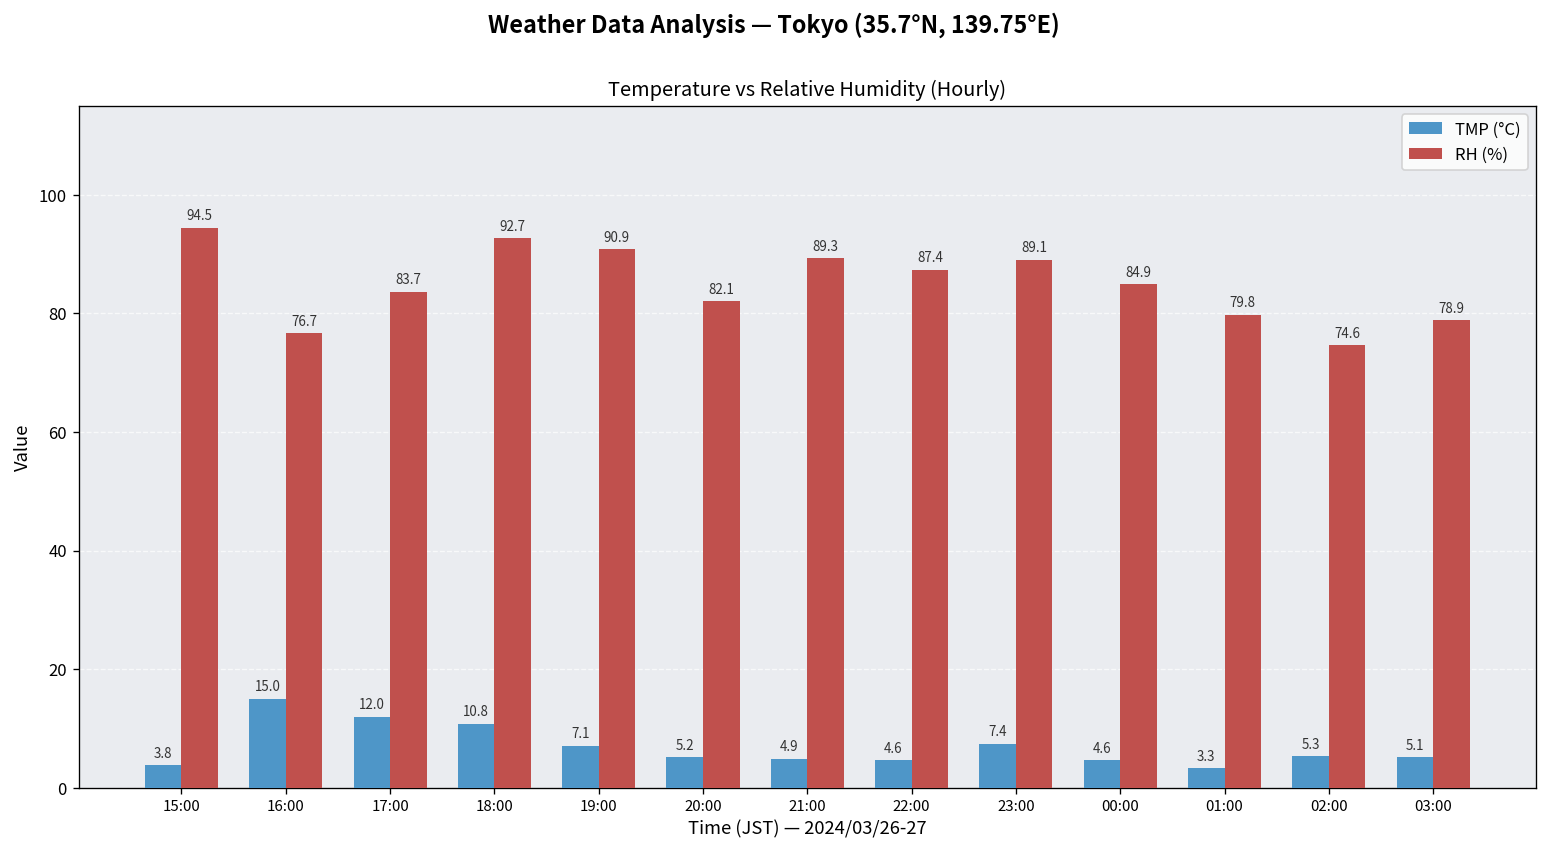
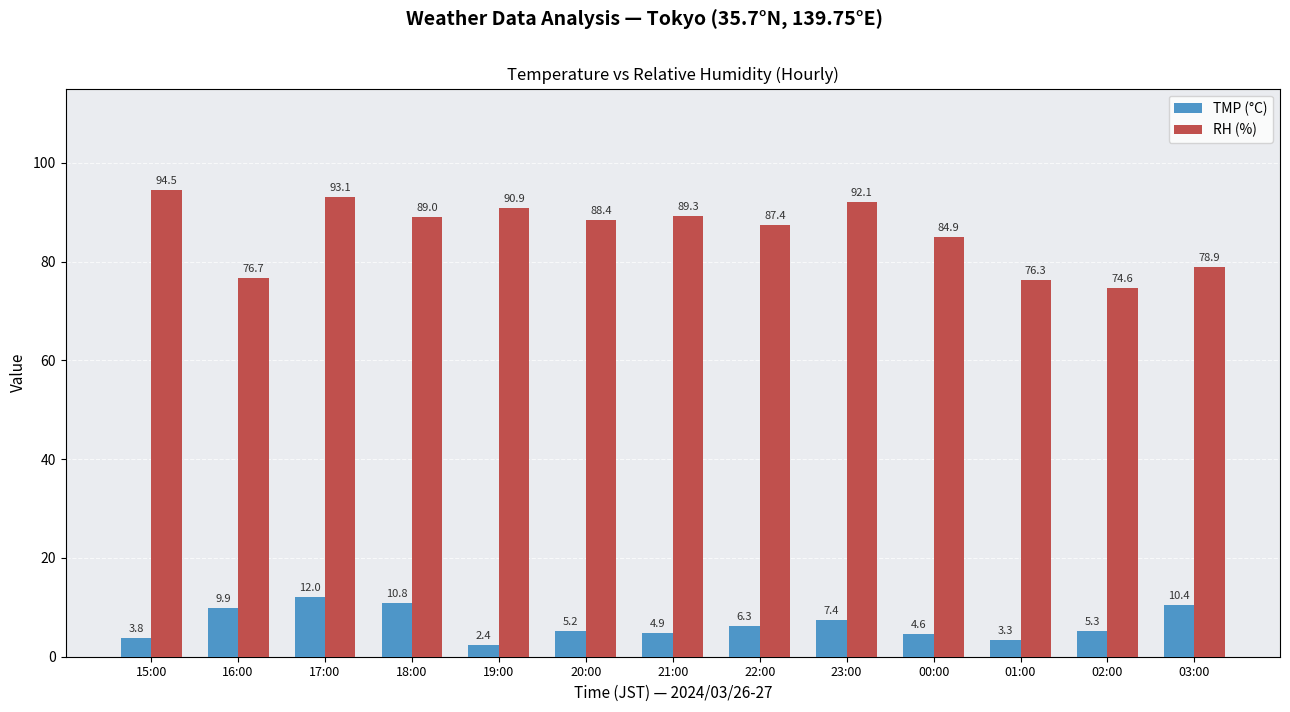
  {
    "TMP (°C)": {
      "15:00": 3.8,
-     "16:00": 15.0,
+     "16:00": 9.9,
      "17:00": 12.0,
      "18:00": 10.8,
-     "19:00": 7.1,
+     "19:00": 2.4,
      "20:00": 5.2,
      "21:00": 4.9,
-     "22:00": 4.6,
+     "22:00": 6.3,
      "23:00": 7.4,
      "00:00": 4.6,
      "01:00": 3.3,
      "02:00": 5.3,
-     "03:00": 5.1
+     "03:00": 10.4
    },
    "RH (%)": {
      "15:00": 94.5,
      "16:00": 76.7,
-     "17:00": 83.7,
-     "18:00": 92.7,
+     "17:00": 93.1,
+     "18:00": 89.0,
      "19:00": 90.9,
-     "20:00": 82.1,
+     "20:00": 88.4,
      "21:00": 89.3,
      "22:00": 87.4,
-     "23:00": 89.1,
+     "23:00": 92.1,
      "00:00": 84.9,
-     "01:00": 79.8,
+     "01:00": 76.3,
      "02:00": 74.6,
      "03:00": 78.9
    }
  }
